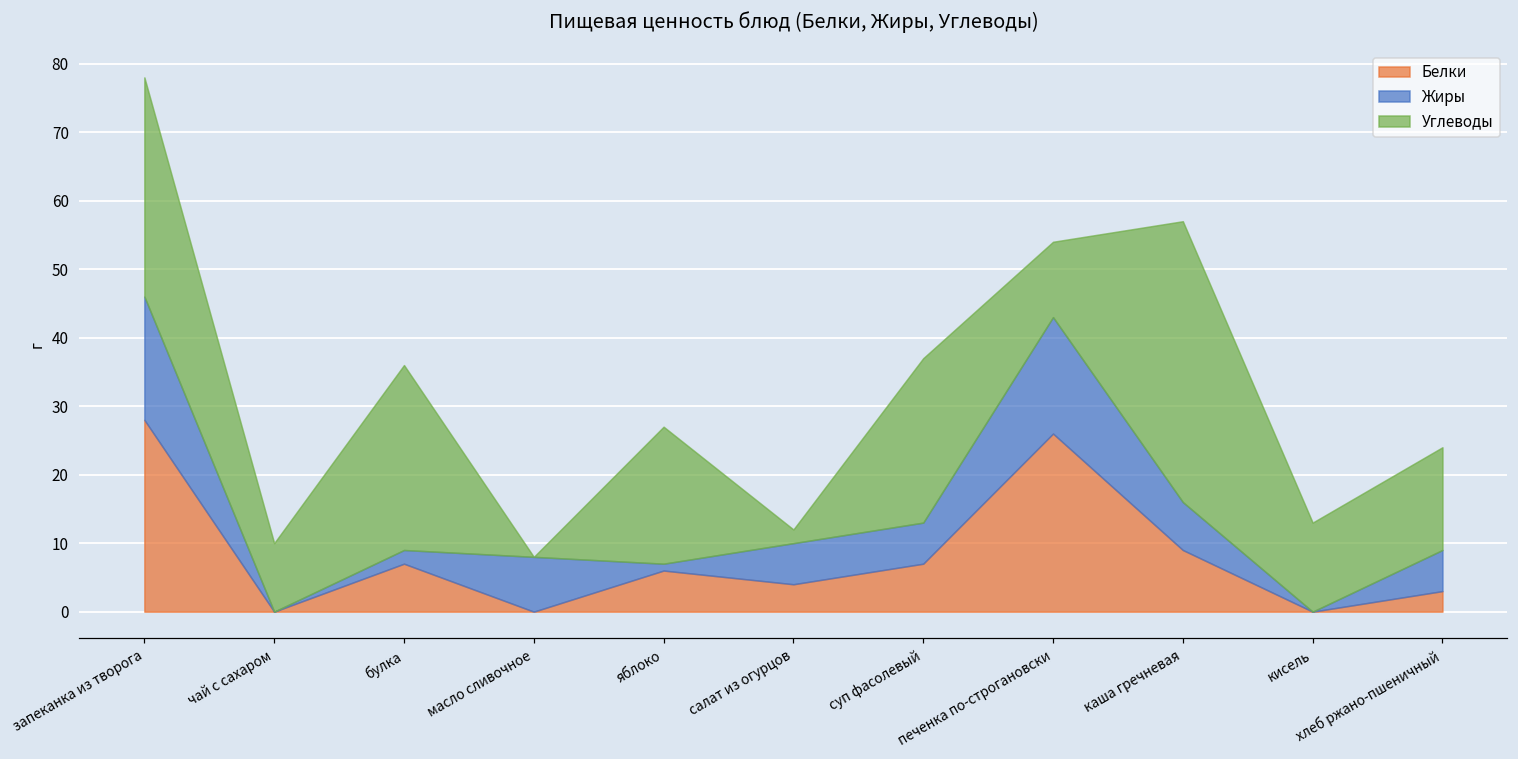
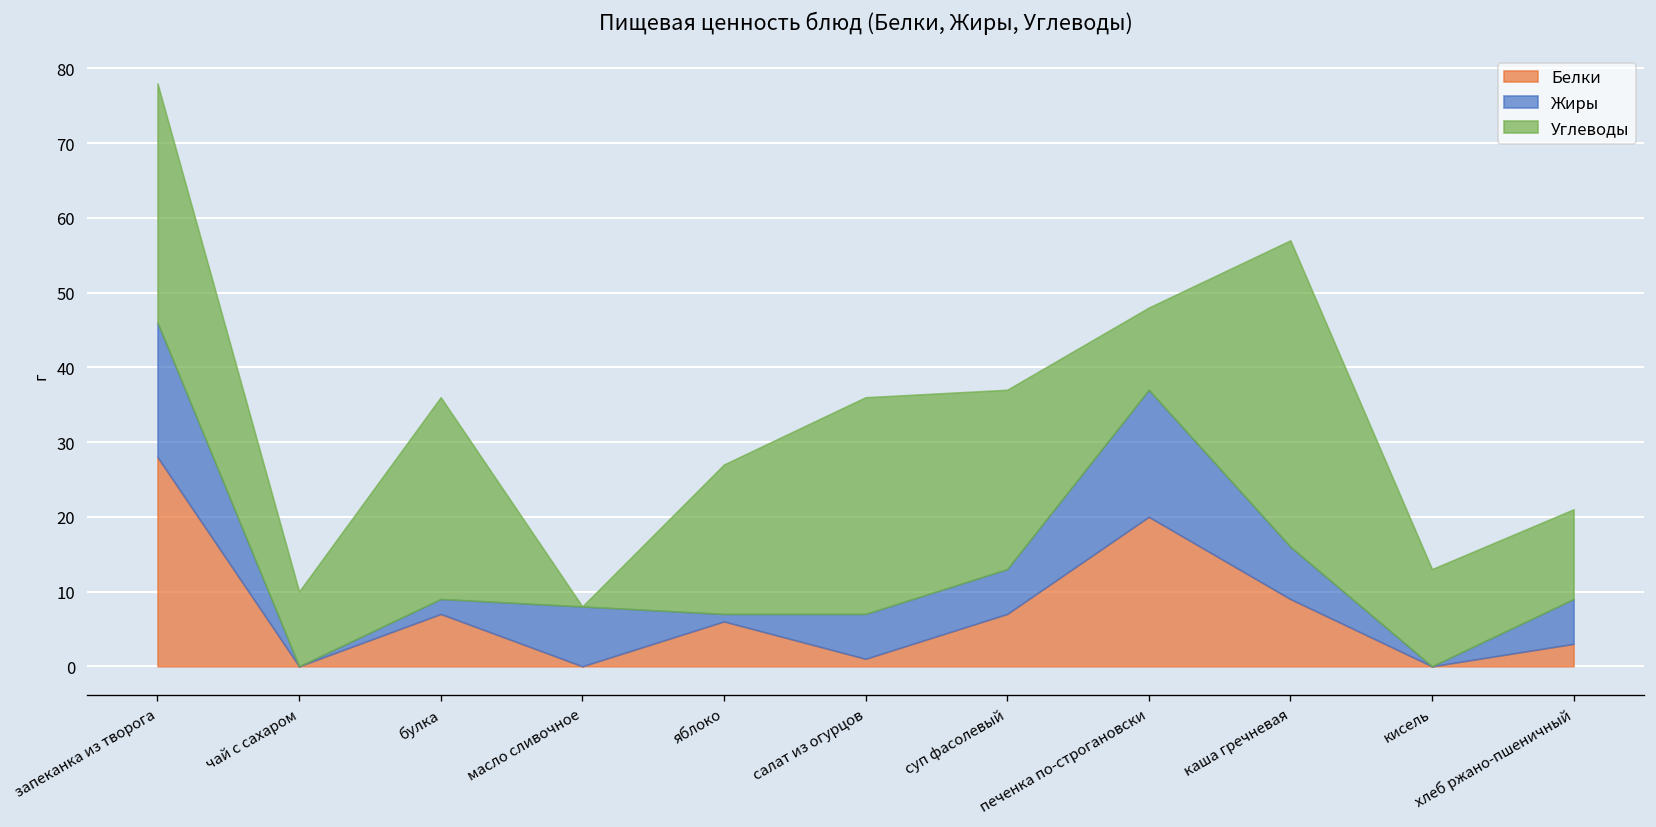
  {
    "Белки": {
      "запеканка из творога": 28,
      "булка": 7,
      "масло сливочное": 0,
      "яблоко": 6,
-     "салат из огурцов": 4,
+     "салат из огурцов": 1,
      "суп фасолевый": 7,
-     "печенка по-строгановски": 26,
+     "печенка по-строгановски": 20,
      "каша гречневая": 9,
      "хлеб ржано-пшеничный": 3
    },
    "Жиры": {
      "запеканка из творога": 18,
      "булка": 2,
      "яблоко": 1,
      "салат из огурцов": 6,
      "суп фасолевый": 6,
      "печенка по-строгановски": 17,
      "каша гречневая": 7,
      "хлеб ржано-пшеничный": 6
    },
    "Углеводы": {
      "запеканка из творога": 32,
      "чай с сахаром": 10,
      "булка": 27,
      "яблоко": 20,
-     "салат из огурцов": 2,
+     "салат из огурцов": 29,
      "суп фасолевый": 24,
      "печенка по-строгановски": 11,
      "каша гречневая": 41,
      "кисель": 13,
-     "хлеб ржано-пшеничный": 15
+     "хлеб ржано-пшеничный": 12
    }
  }
